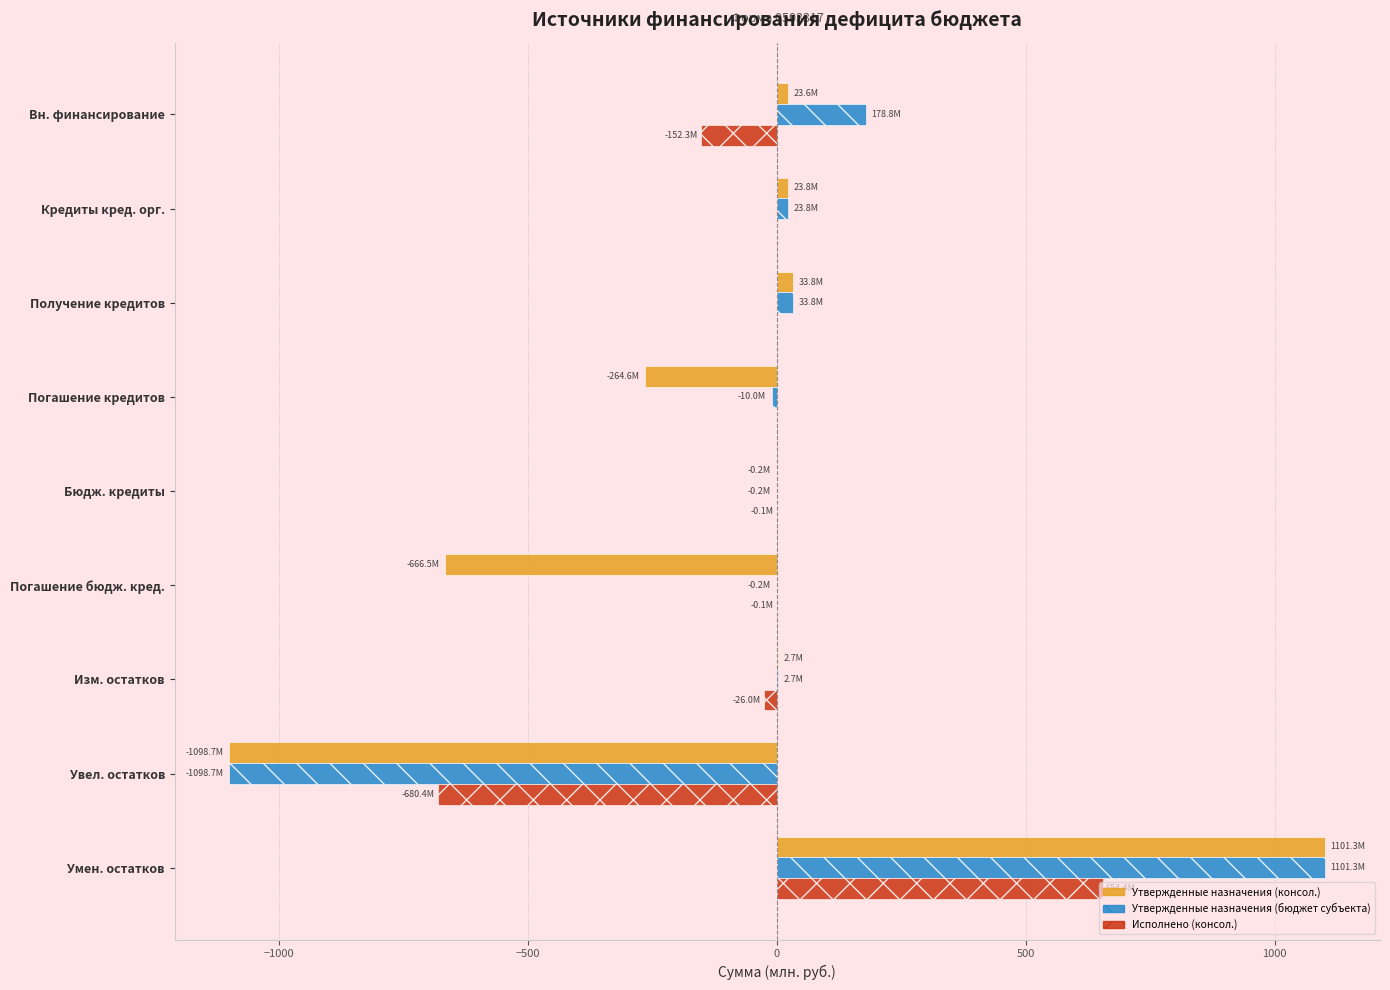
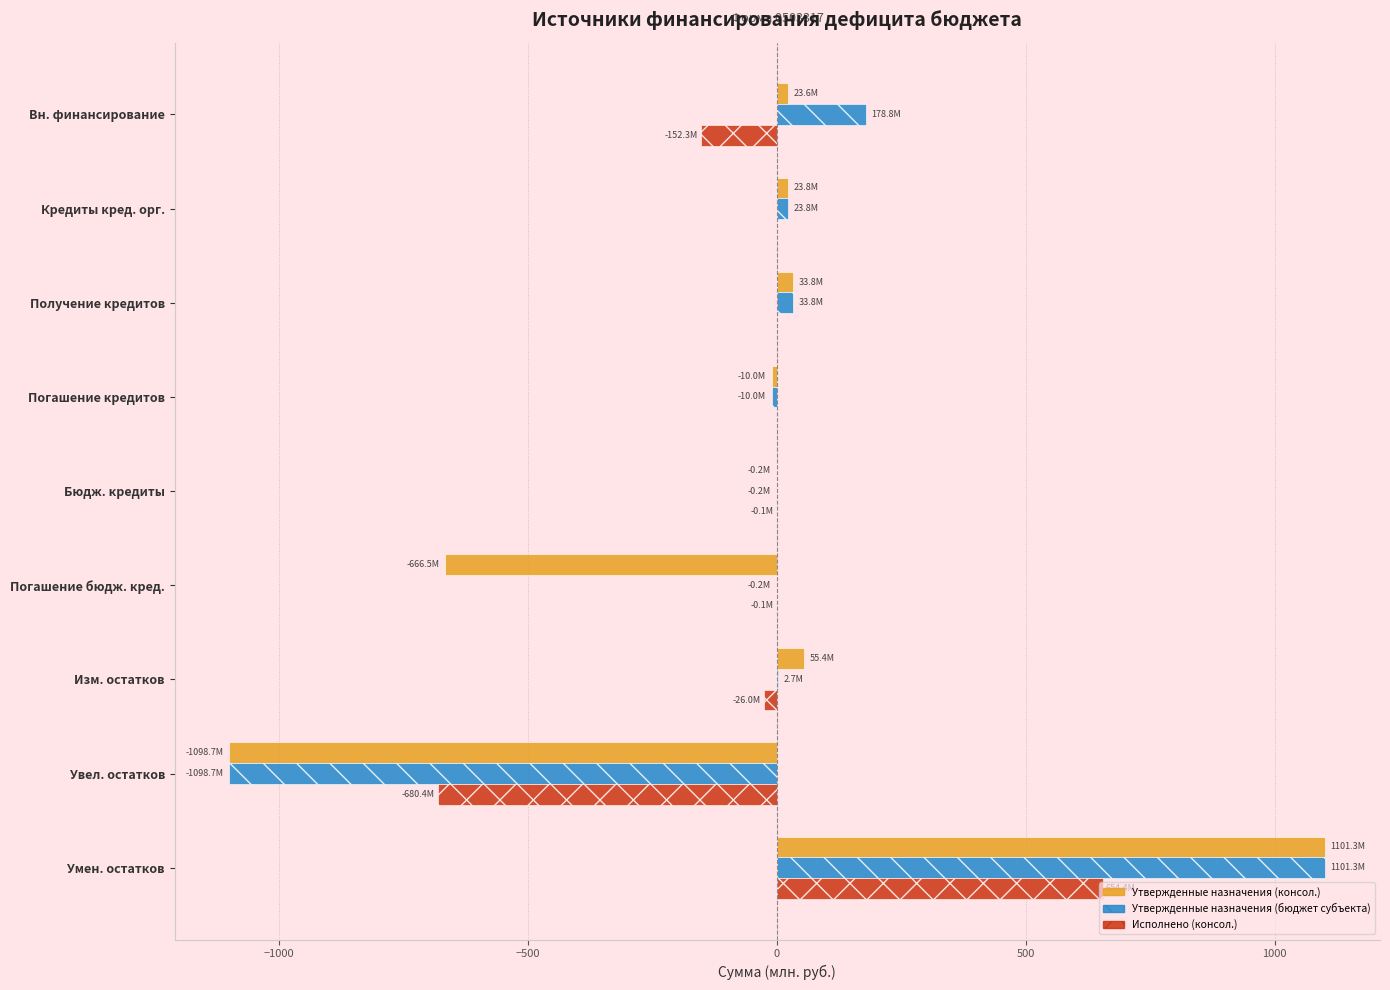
  {
    "Утвержденные назначения (консол.)": {
      "Вн. финансирование": "23.6M",
      "Кредиты кред. орг.": "23.8M",
      "Получение кредитов": "33.8M",
-     "Погашение кредитов": "-264.6M",
+     "Погашение кредитов": "-10.0M",
      "Бюдж. кредиты": "-0.2M",
      "Погашение бюдж. кред.": "-666.5M",
-     "Изм. остатков": "2.7M",
+     "Изм. остатков": "55.4M",
      "Увел. остатков": "-1098.7M",
      "Умен. остатков": "1101.3M"
    },
    "Утвержденные назначения (бюджет субъекта)": {
      "Вн. финансирование": "178.8M",
      "Кредиты кред. орг.": "23.8M",
      "Получение кредитов": "33.8M",
      "Погашение кредитов": "-10.0M",
      "Бюдж. кредиты": "-0.2M",
      "Погашение бюдж. кред.": "-0.2M",
      "Изм. остатков": "2.7M",
      "Увел. остатков": "-1098.7M",
      "Умен. остатков": "1101.3M"
    },
    "Исполнено (консол.)": {
      "Вн. финансирование": "-152.3M",
      "Бюдж. кредиты": "-0.1M",
      "Погашение бюдж. кред.": "-0.1M",
      "Изм. остатков": "-26.0M",
      "Увел. остатков": "-680.4M"
    }
  }
